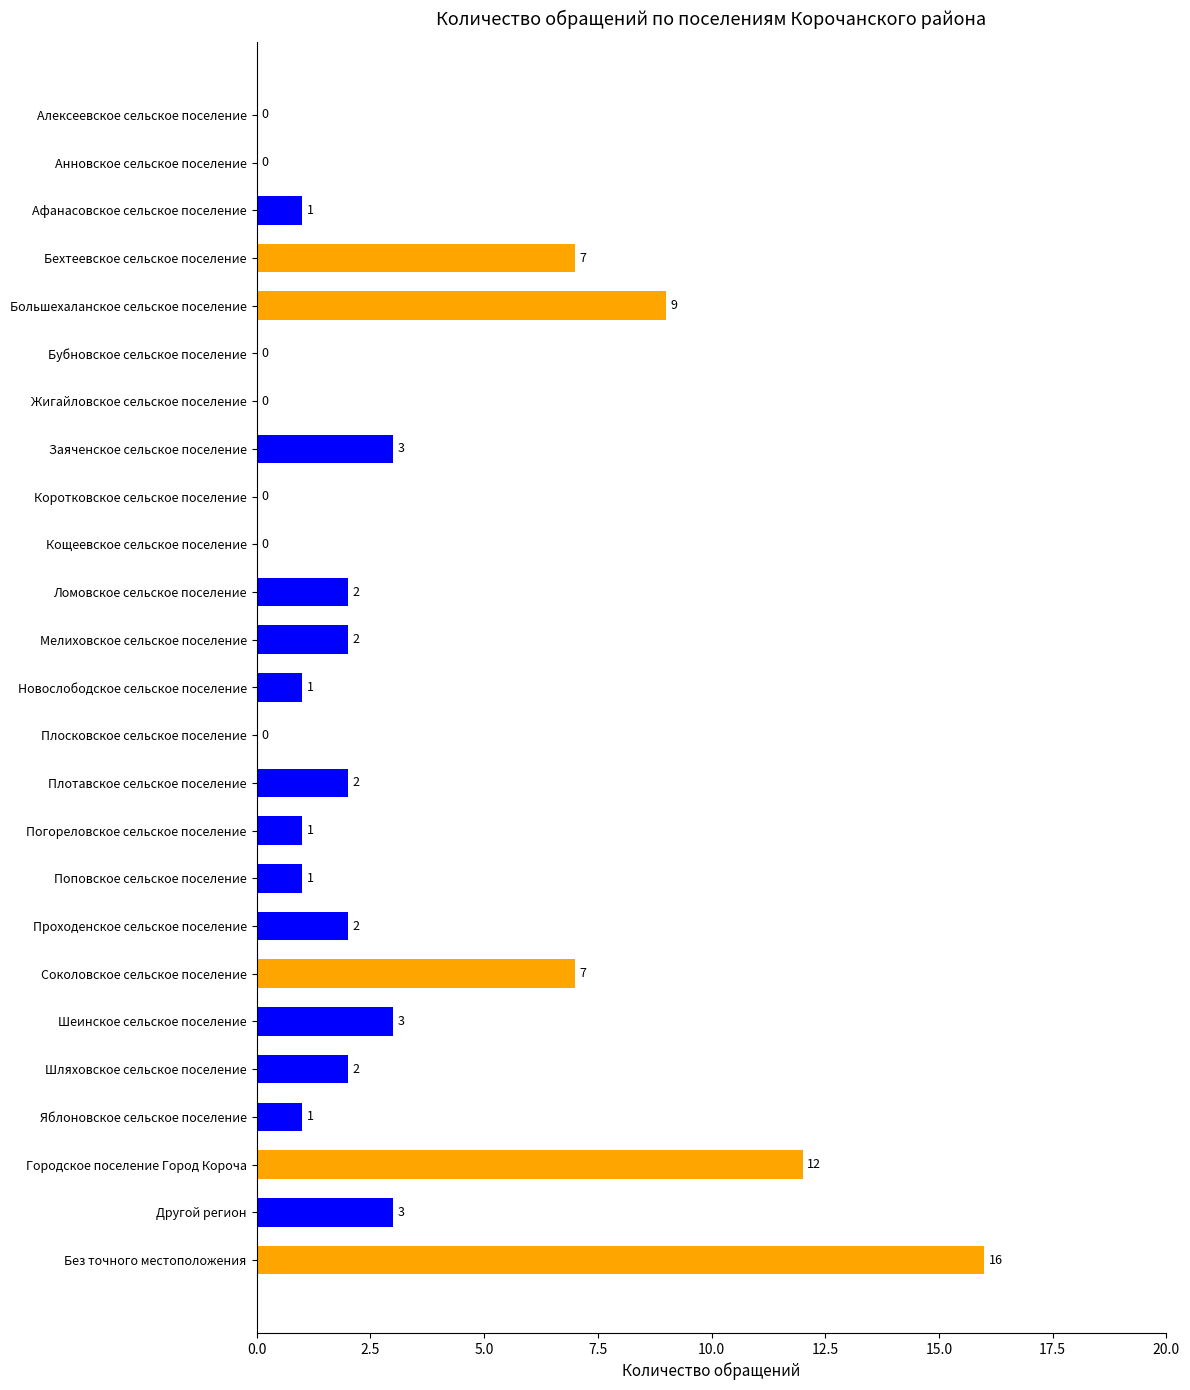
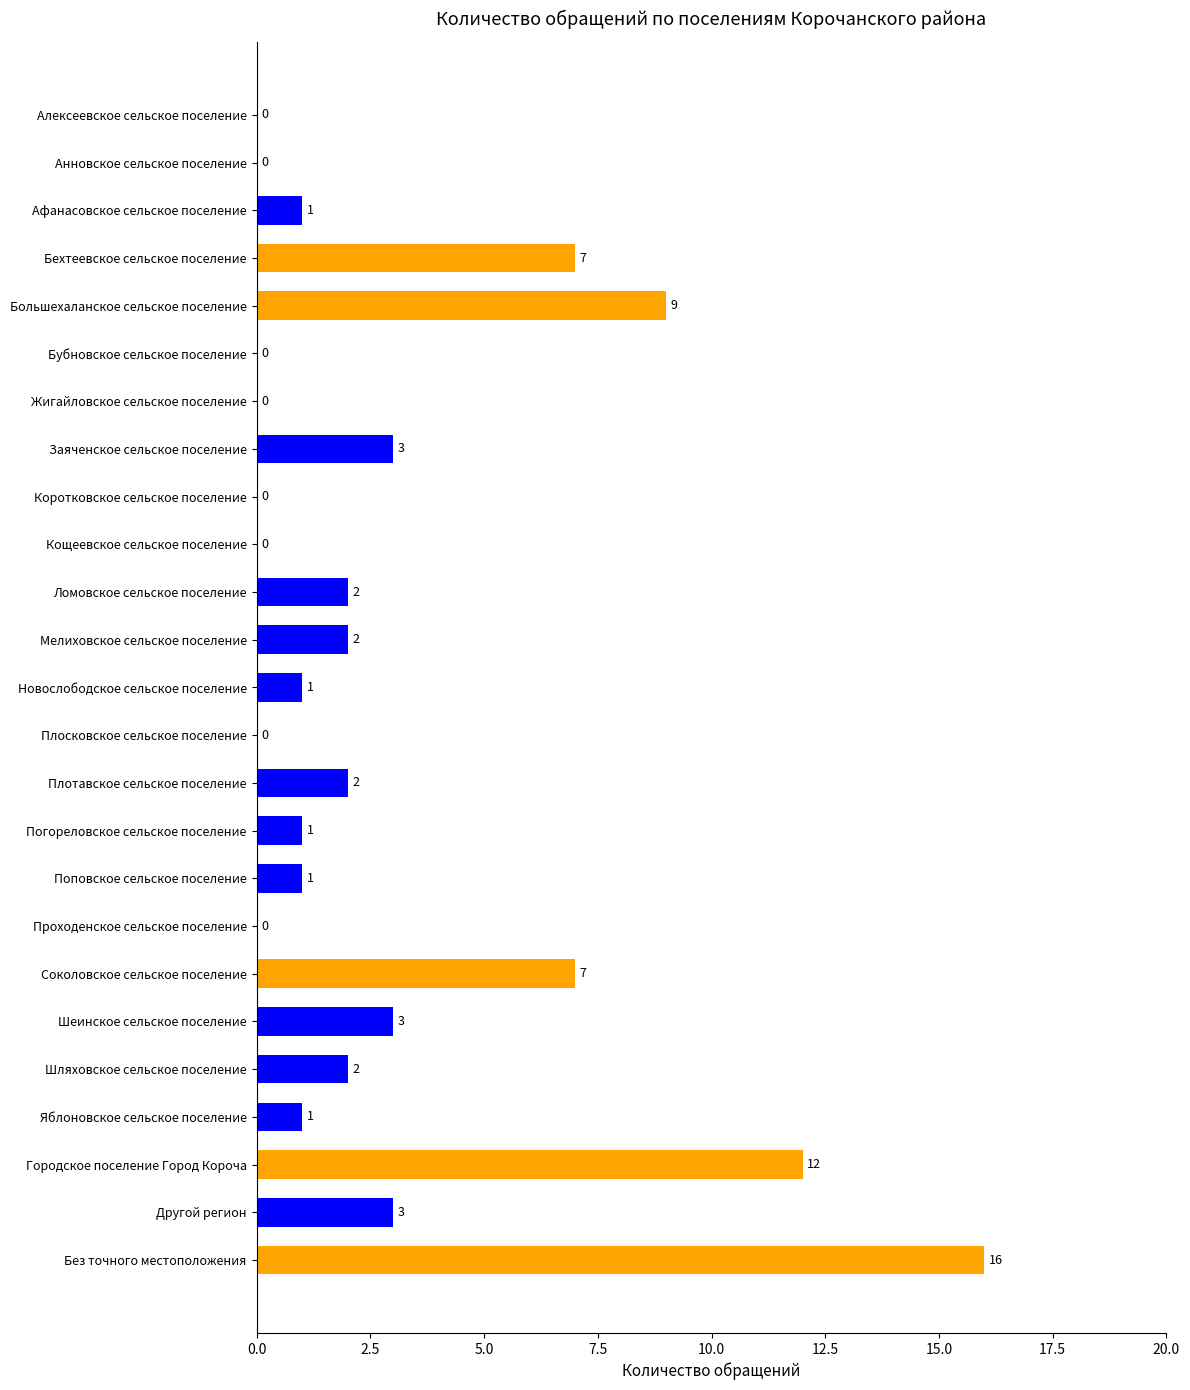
  {
    "Алексеевское сельское поселение": 0,
    "Анновское сельское поселение": 0,
    "Афанасовское сельское поселение": 1,
    "Бехтеевское сельское поселение": 7,
    "Большехаланское сельское поселение": 9,
    "Бубновское сельское поселение": 0,
    "Жигайловское сельское поселение": 0,
    "Заяченское сельское поселение": 3,
    "Коротковское сельское поселение": 0,
    "Кощеевское сельское поселение": 0,
    "Ломовское сельское поселение": 2,
    "Мелиховское сельское поселение": 2,
    "Новослободское сельское поселение": 1,
    "Плосковское сельское поселение": 0,
    "Плотавское сельское поселение": 2,
    "Погореловское сельское поселение": 1,
    "Поповское сельское поселение": 1,
-   "Проходенское сельское поселение": 2,
+   "Проходенское сельское поселение": 0,
    "Соколовское сельское поселение": 7,
    "Шеинское сельское поселение": 3,
    "Шляховское сельское поселение": 2,
    "Яблоновское сельское поселение": 1,
    "Городское поселение Город Короча": 12,
    "Другой регион": 3,
    "Без точного местоположения": 16
  }
